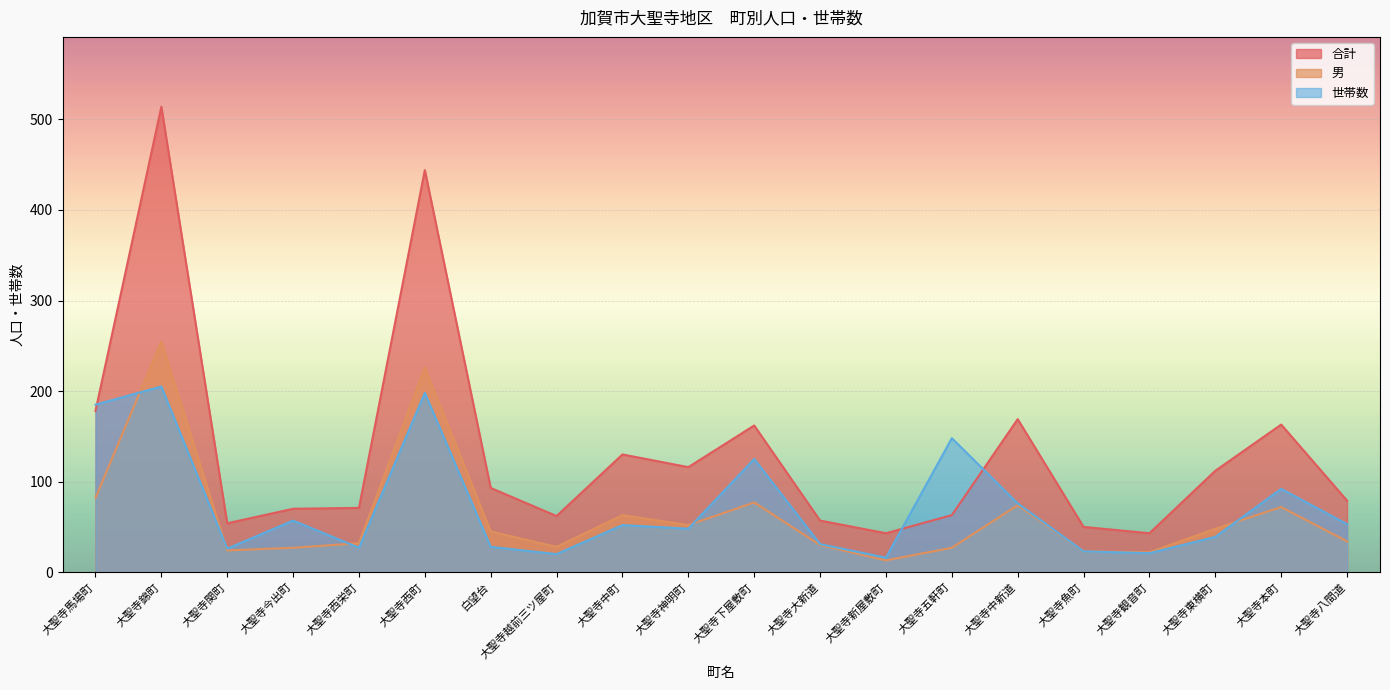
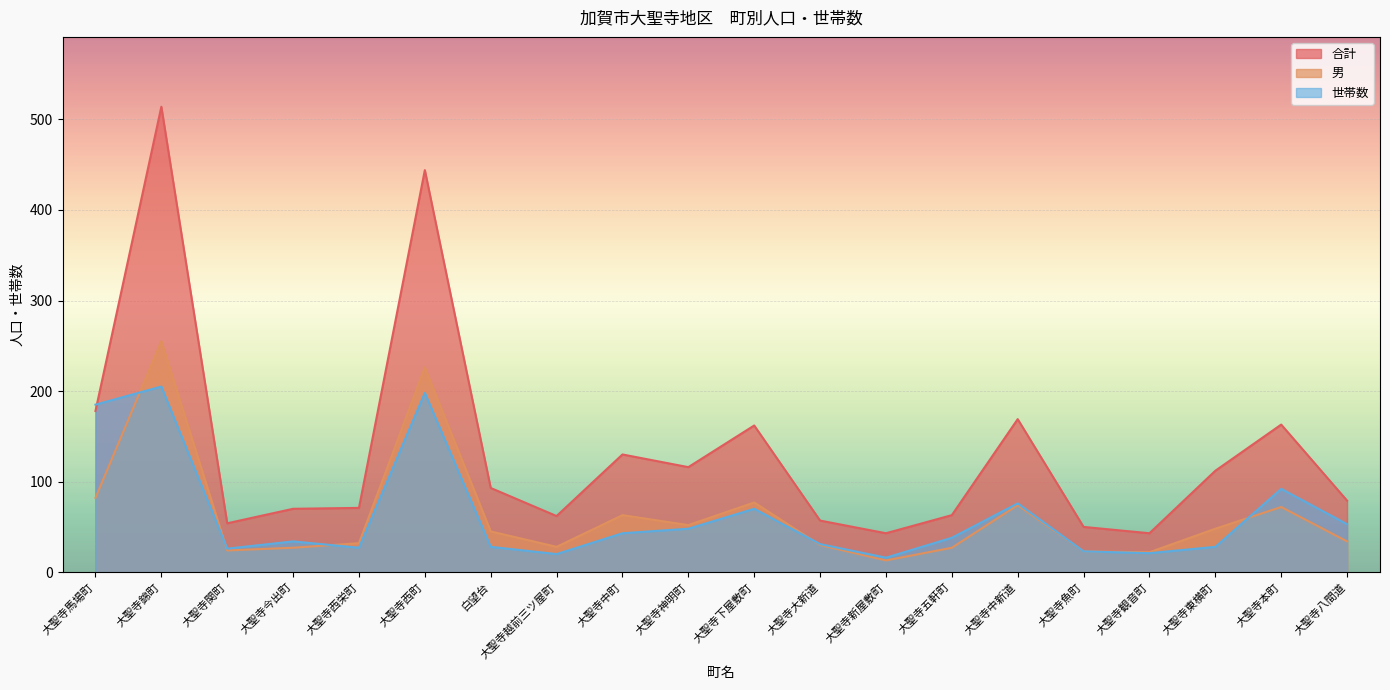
  {
    "世帯数": {
      "大聖寺馬場町": 190,
      "大聖寺錦町": 210,
-     "大聖寺今出町": 60,
+     "大聖寺今出町": 30,
      "大聖寺西栄町": 30,
      "大聖寺西町": 200,
      "白望台": 30,
      "大聖寺越前三ツ屋町": 20,
-     "大聖寺中町": 50,
+     "大聖寺中町": 40,
      "大聖寺神明町": 50,
-     "大聖寺下屋敷町": 130,
+     "大聖寺下屋敷町": 70,
      "大聖寺新屋敷町": 20,
-     "大聖寺五軒町": 150,
-     "大聖寺東横町": 40,
+     "大聖寺五軒町": 40,
+     "大聖寺東横町": 30,
      "大聖寺本町": 90,
      "大聖寺八間道": 50
    }
  }
